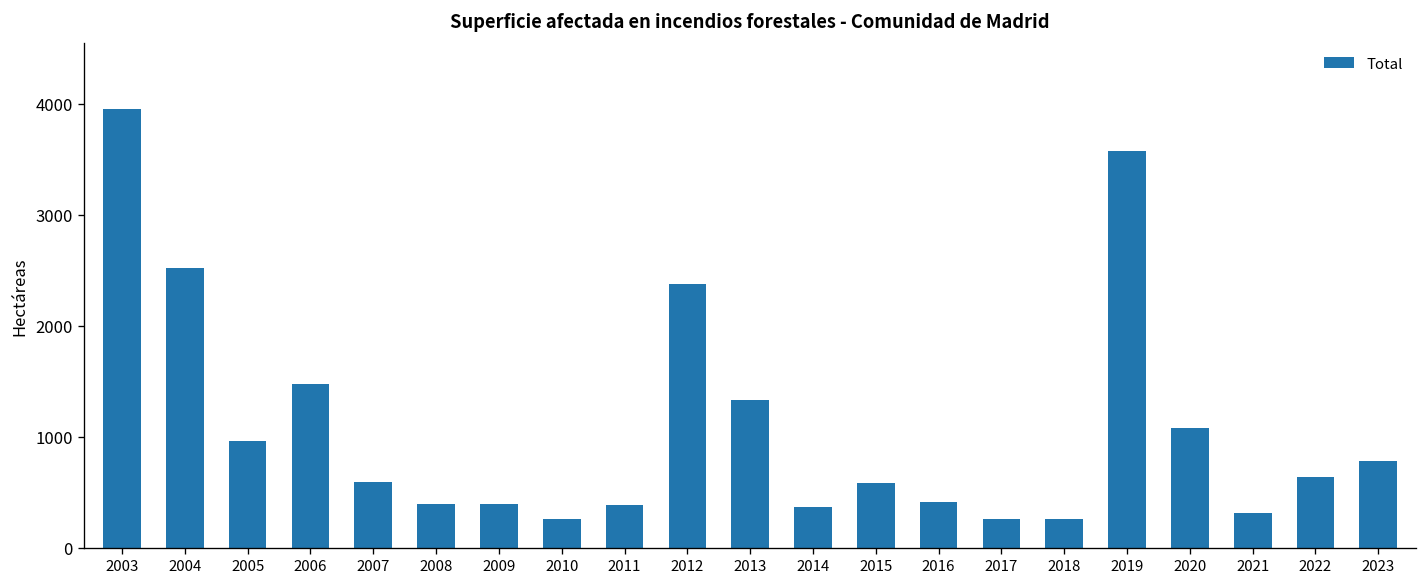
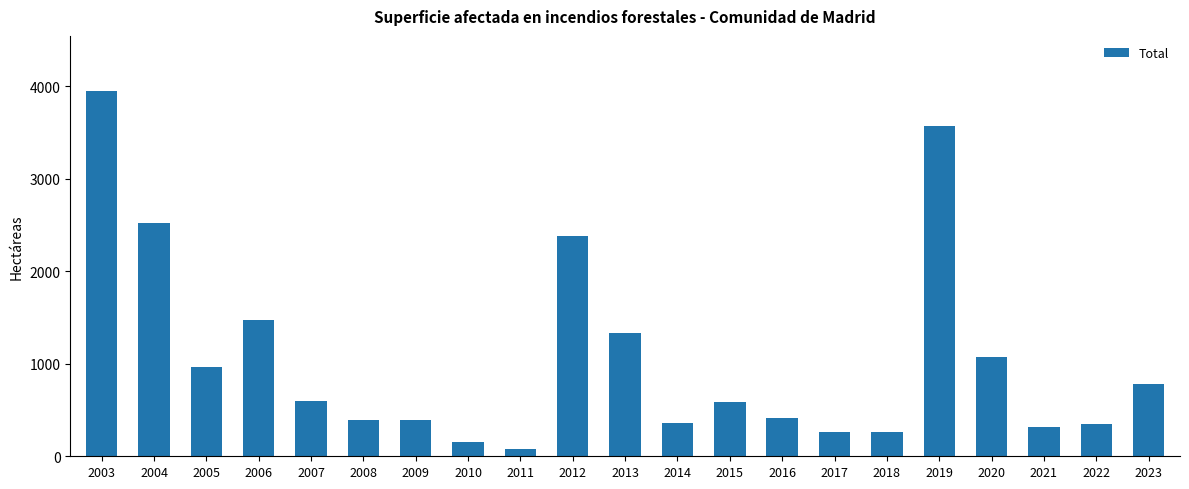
  {
    "2003": 4000,
    "2004": 2500,
    "2005": 1000,
    "2006": 1500,
    "2007": 600,
    "2008": 400,
    "2009": 400,
-   "2010": 300,
-   "2011": 400,
+   "2010": 200,
+   "2011": 100,
    "2012": 2400,
    "2013": 1300,
    "2014": 400,
    "2015": 600,
    "2016": 400,
    "2017": 300,
    "2018": 300,
    "2019": 3600,
    "2020": 1100,
    "2021": 300,
-   "2022": 600,
+   "2022": 300,
    "2023": 800
  }
